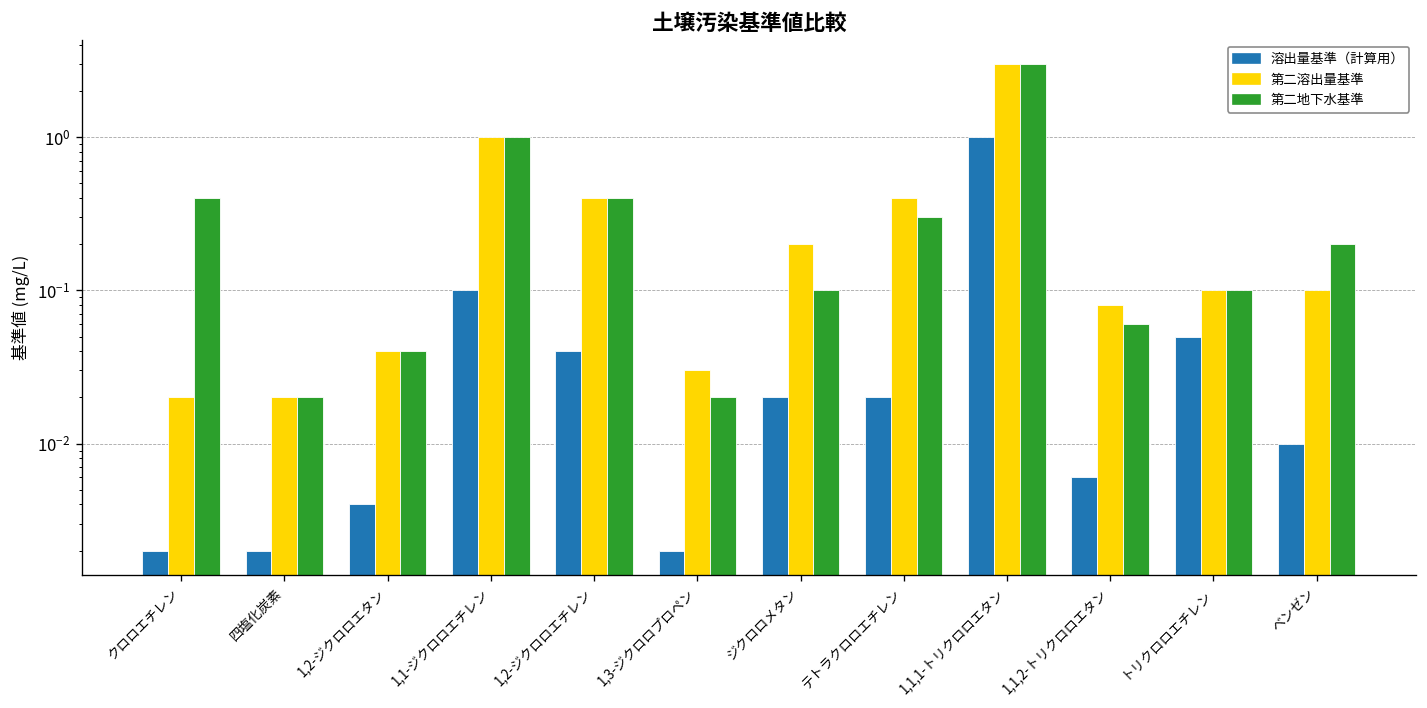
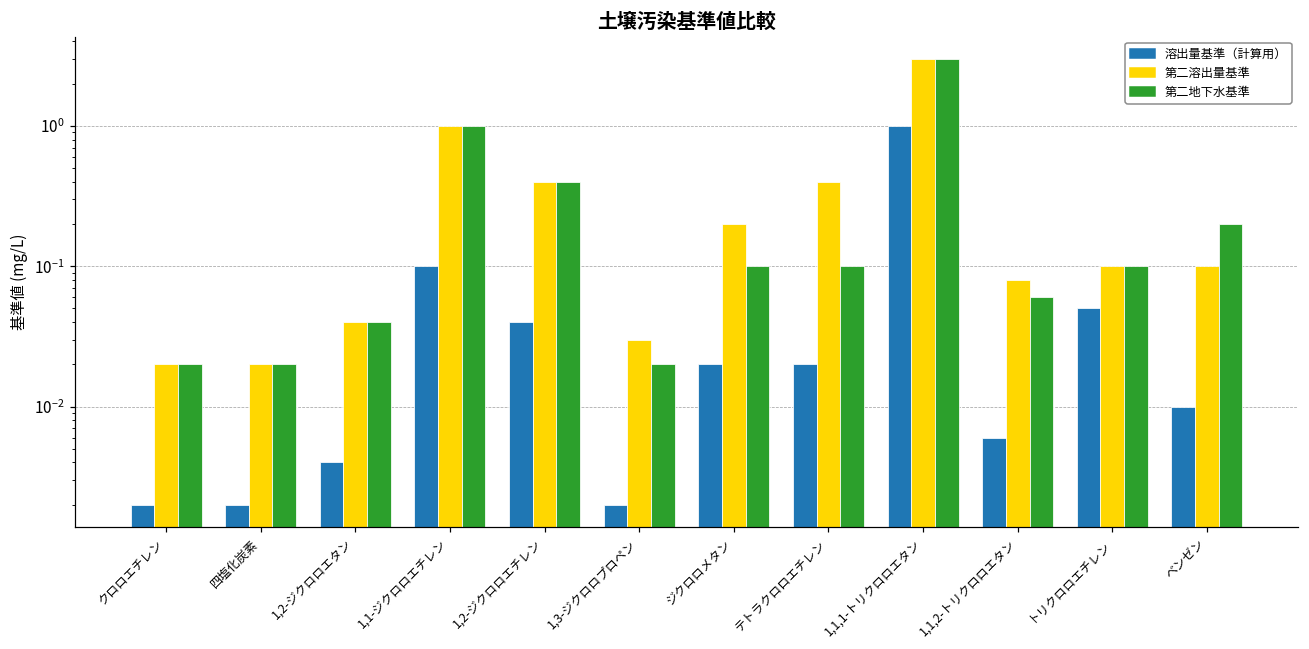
  {
    "溶出量基準（計算用）": {
      "クロロエチレン": 0.0020,
      "四塩化炭素": 0.0020,
      "1,2-ジクロロエタン": 0.0040,
      "1,1-ジクロロエチレン": 0.10,
      "1,2-ジクロロエチレン": 0.04,
      "1,3-ジクロロプロペン": 0.0020,
      "ジクロロメタン": 0.02,
      "テトラクロロエチレン": 0.02,
      "1,1,1-トリクロロエタン": 1.0,
      "1,1,2-トリクロロエタン": 0.006,
      "トリクロロエチレン": 0.05,
      "ベンゼン": 0.01
    },
    "第二溶出量基準": {
      "クロロエチレン": 0.02,
      "四塩化炭素": 0.02,
      "1,2-ジクロロエタン": 0.04,
      "1,1-ジクロロエチレン": 1.0,
      "1,2-ジクロロエチレン": 0.40,
      "1,3-ジクロロプロペン": 0.03,
      "ジクロロメタン": 0.20,
      "テトラクロロエチレン": 0.40,
      "1,1,1-トリクロロエタン": 3.0,
      "1,1,2-トリクロロエタン": 0.08,
      "トリクロロエチレン": 0.10,
      "ベンゼン": 0.10
    },
    "第二地下水基準": {
-     "クロロエチレン": 0.40,
+     "クロロエチレン": 0.02,
      "四塩化炭素": 0.02,
      "1,2-ジクロロエタン": 0.04,
      "1,1-ジクロロエチレン": 1.0,
      "1,2-ジクロロエチレン": 0.40,
      "1,3-ジクロロプロペン": 0.02,
      "ジクロロメタン": 0.10,
-     "テトラクロロエチレン": 0.3,
+     "テトラクロロエチレン": 0.1,
      "1,1,1-トリクロロエタン": 3.0,
      "1,1,2-トリクロロエタン": 0.06,
      "トリクロロエチレン": 0.10,
      "ベンゼン": 0.20
    }
  }
